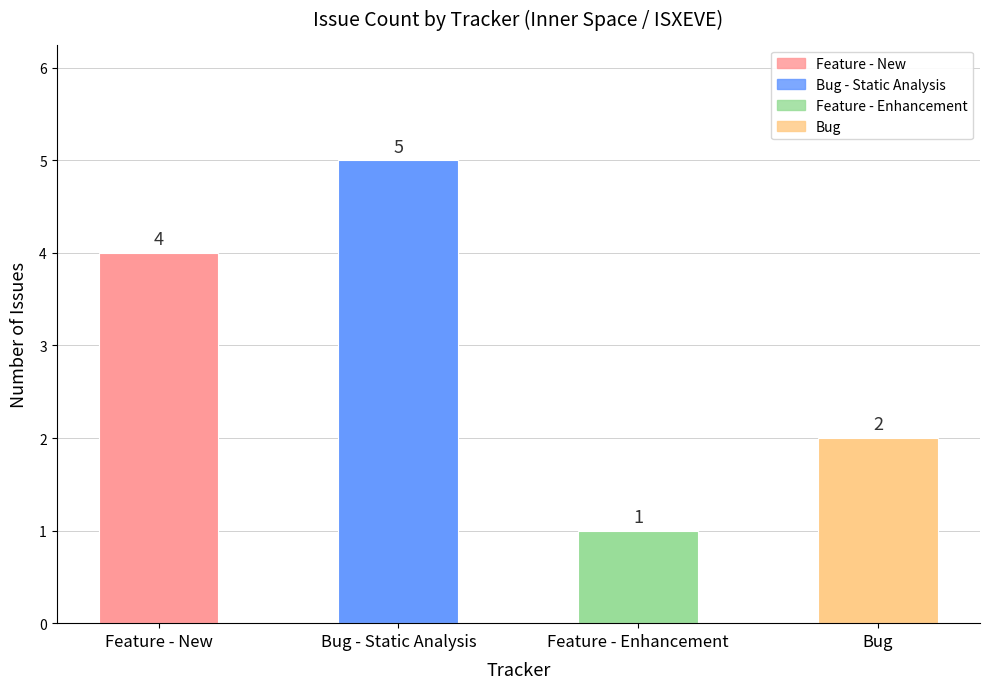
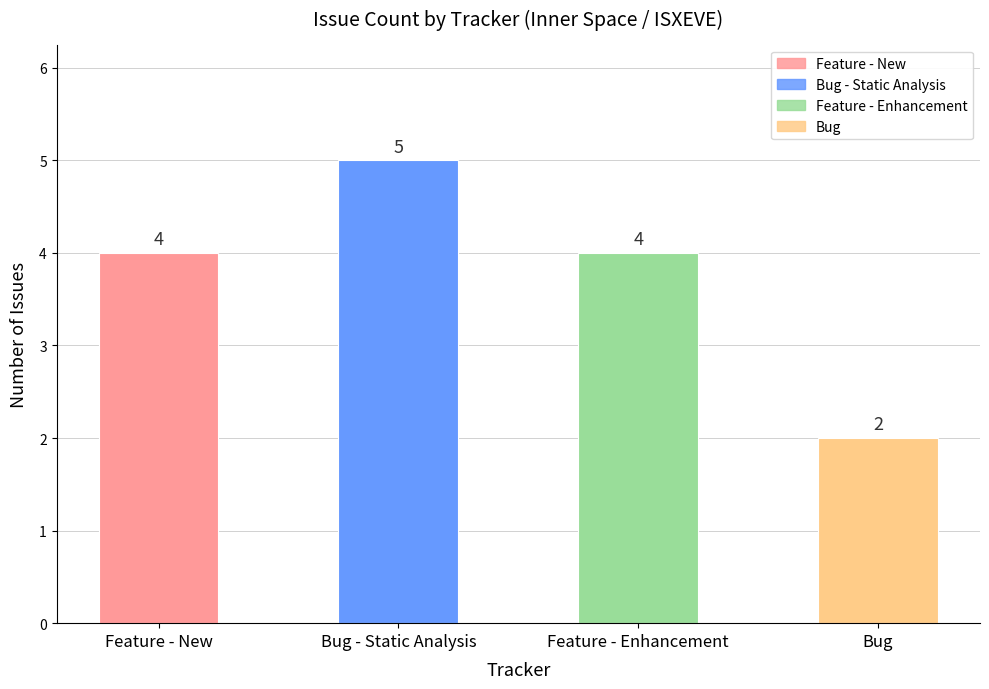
  {
    "Feature - New": 4,
    "Bug - Static Analysis": 5,
-   "Feature - Enhancement": 1,
+   "Feature - Enhancement": 4,
    "Bug": 2
  }
